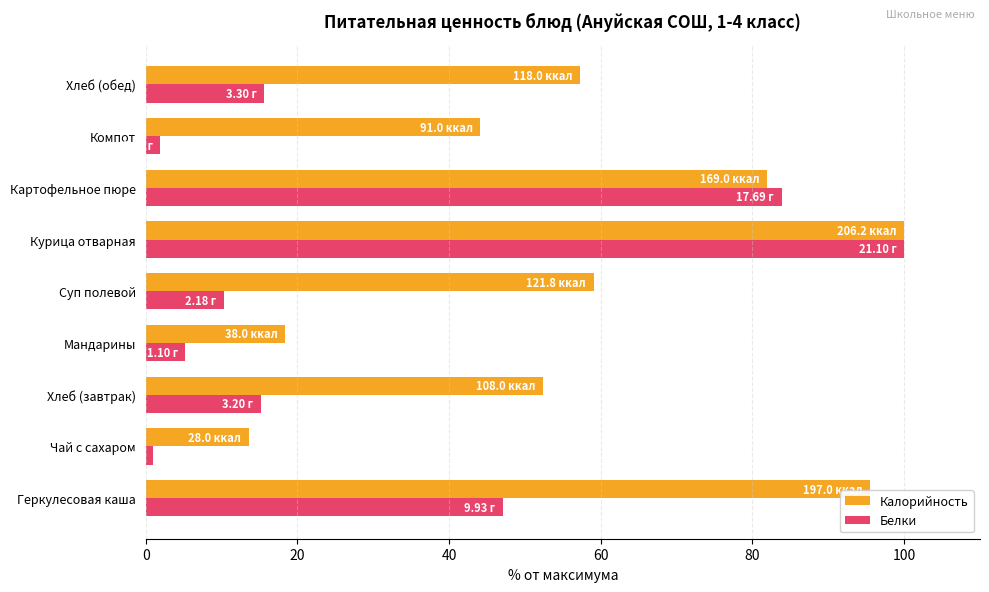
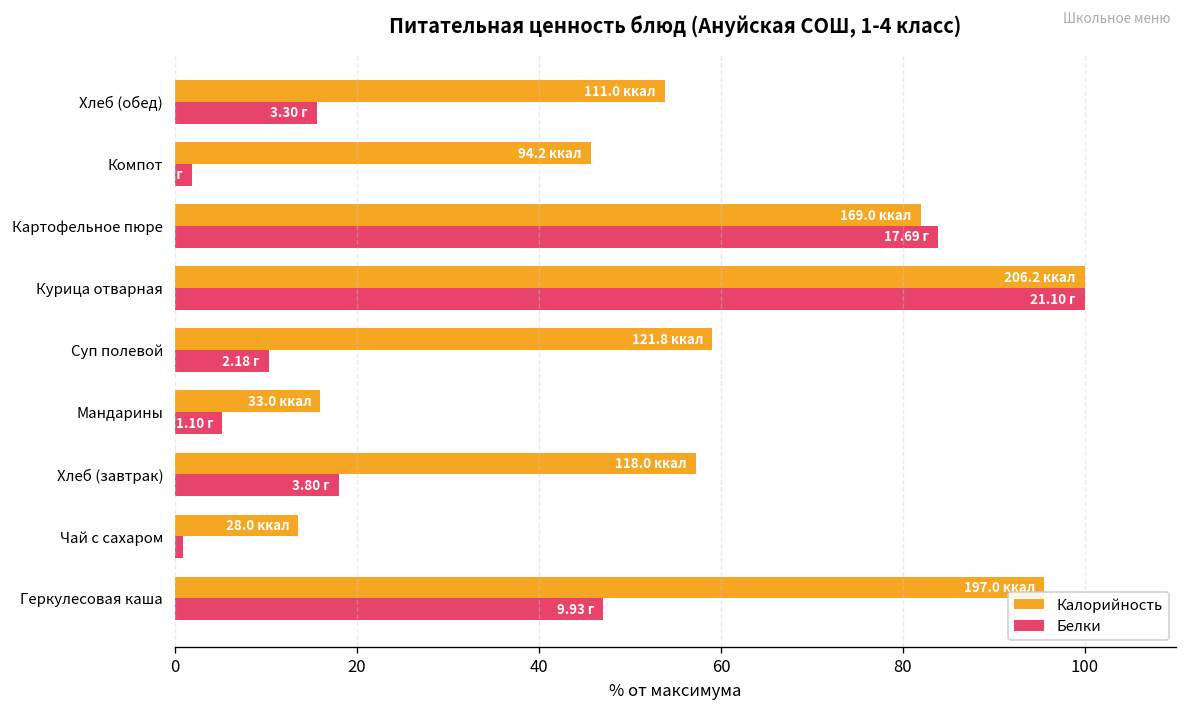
  {
    "Калорийность": {
-     "Хлеб (обед)": 118.0,
-     "Компот": 91.0,
-     "Мандарины": 38.0,
-     "Хлеб (завтрак)": 108.0
+     "Хлеб (обед)": 111.0,
+     "Компот": 94.2,
+     "Мандарины": 33.0,
+     "Хлеб (завтрак)": 118.0
    },
    "Белки": {
-     "Хлеб (завтрак)": 3.20
+     "Хлеб (завтрак)": 3.80
    }
  }
